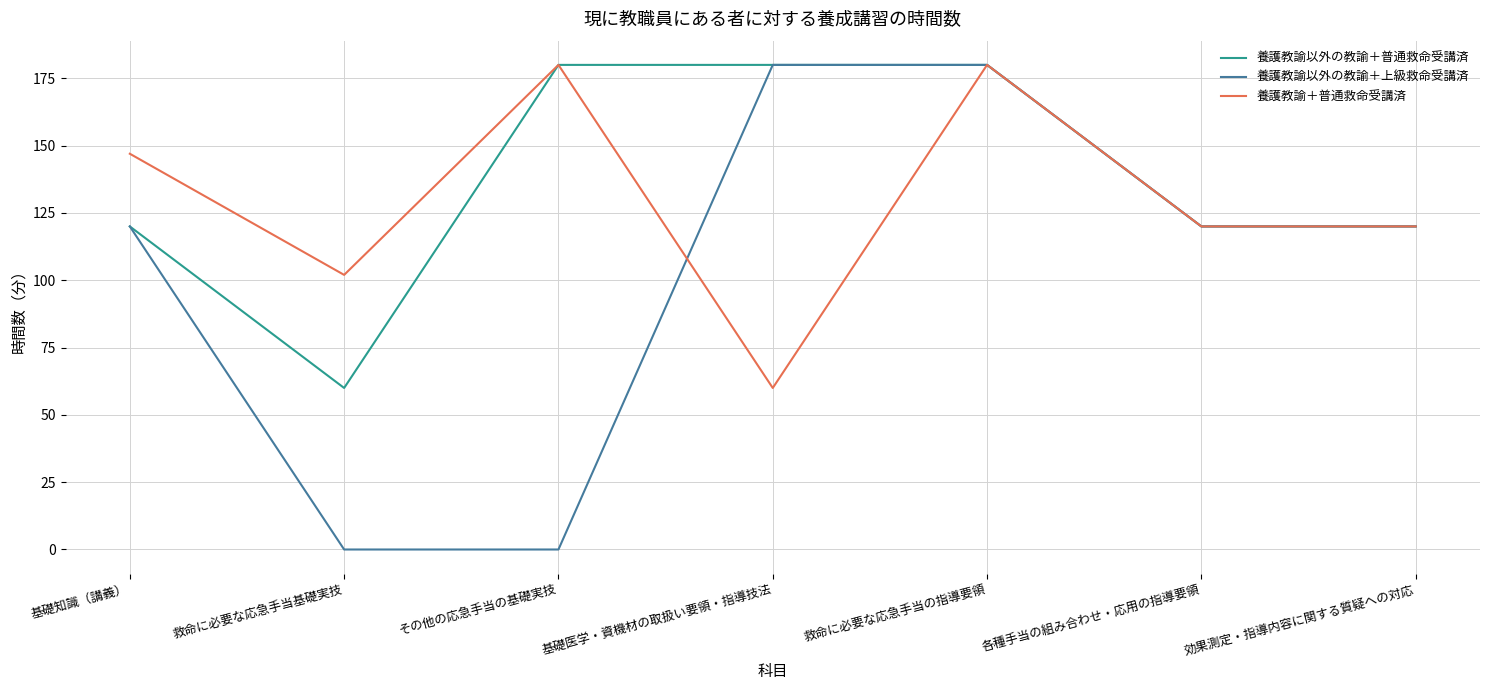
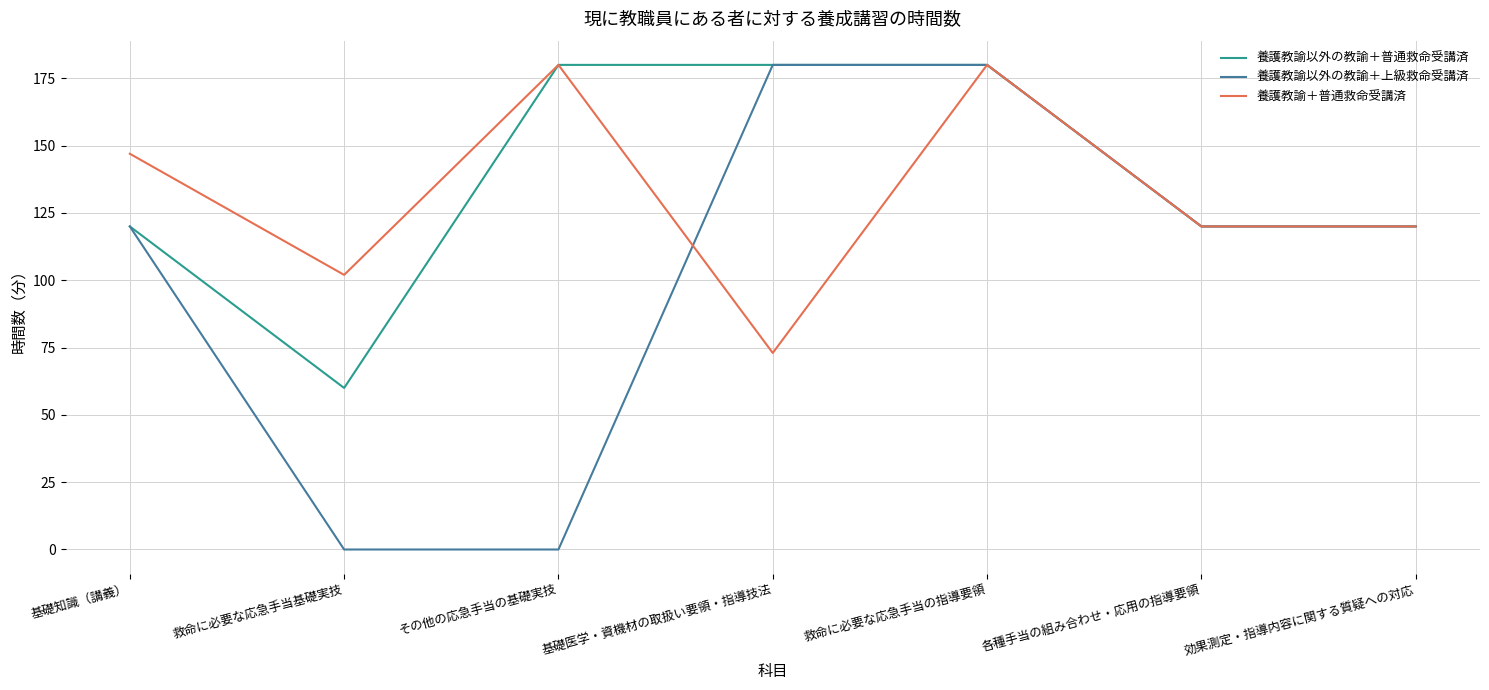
  {
    "養護教諭＋普通救命受講済": {
      "基礎知識（講義）": 147,
      "救命に必要な応急手当基礎実技": 102,
-     "基礎医学・資機材の取扱い要領・指導技法": 60
+     "基礎医学・資機材の取扱い要領・指導技法": 73
    }
  }
